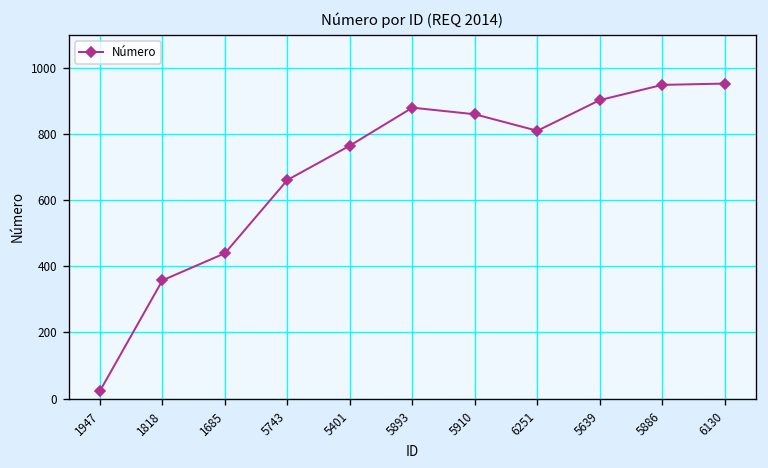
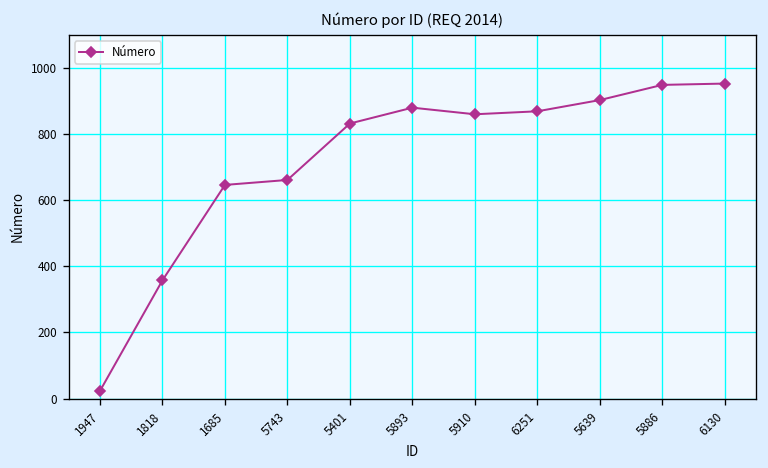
  {
    "1947": 20,
    "1818": 360,
-   "1685": 440,
+   "1685": 650,
    "5743": 660,
-   "5401": 770,
+   "5401": 830,
    "5893": 880,
    "5910": 860,
-   "6251": 810,
+   "6251": 870,
    "5639": 900,
    "5886": 950,
    "6130": 950
  }
